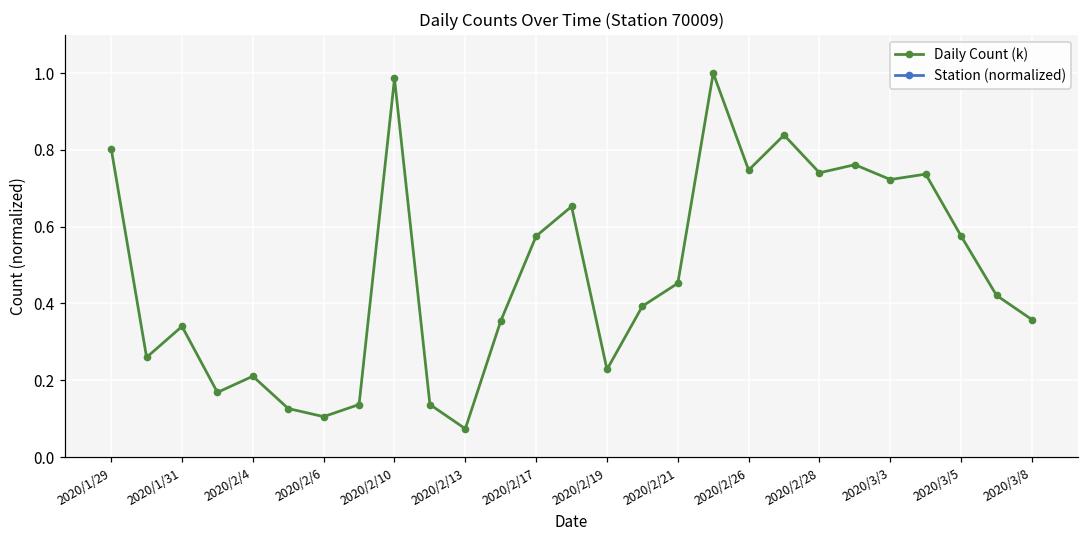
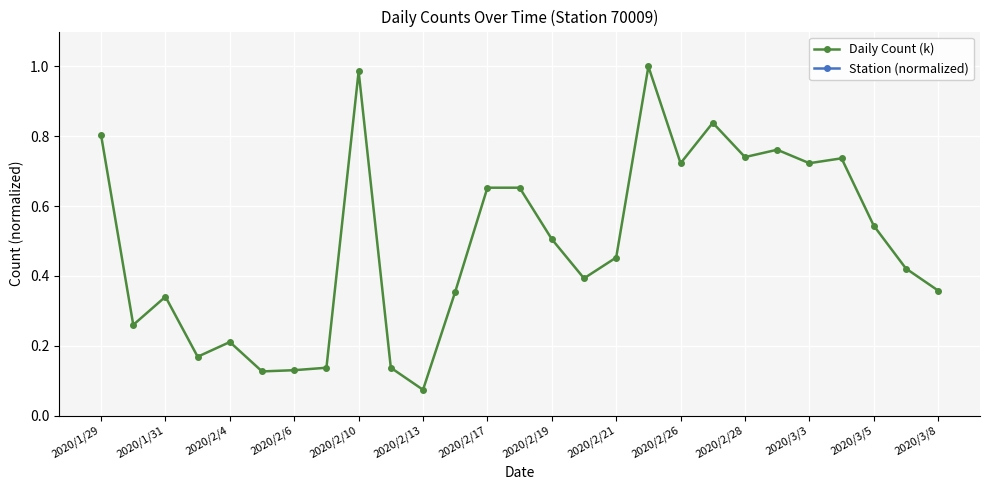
  {
    "Daily Count (k)": {
      "2020/1/29": 0.80,
      "2020/1/31": 0.34,
      "2020/2/4": 0.21,
-     "2020/2/6": 0.11,
+     "2020/2/6": 0.13,
      "2020/2/10": 0.99,
      "2020/2/13": 0.07,
-     "2020/2/17": 0.58,
-     "2020/2/19": 0.23,
+     "2020/2/17": 0.65,
+     "2020/2/19": 0.51,
      "2020/2/21": 0.45,
-     "2020/2/26": 0.75,
+     "2020/2/26": 0.72,
      "2020/2/28": 0.74,
      "2020/3/3": 0.72,
-     "2020/3/5": 0.58,
+     "2020/3/5": 0.54,
      "2020/3/8": 0.36
    }
  }
